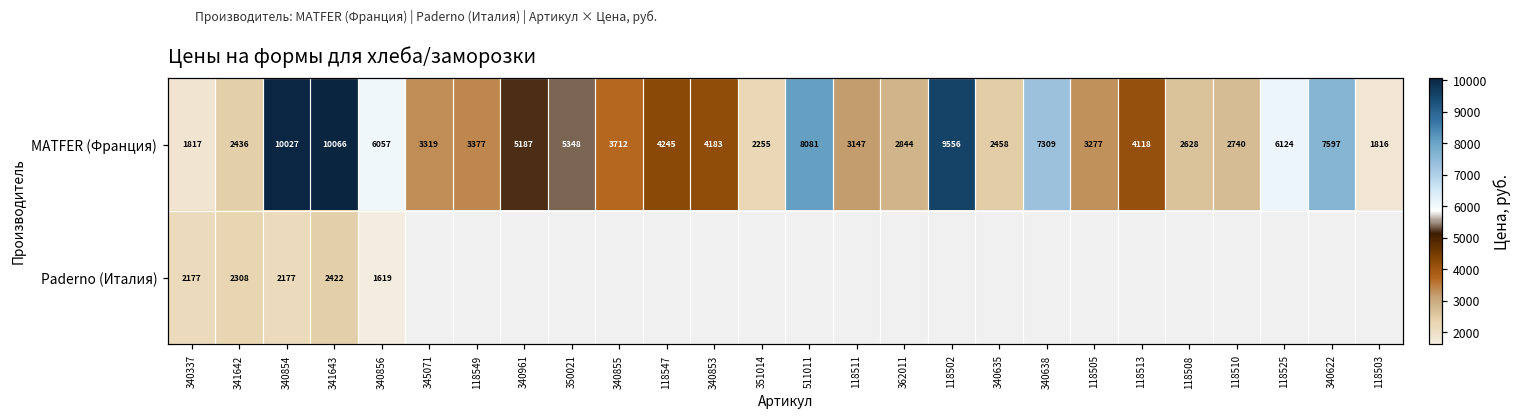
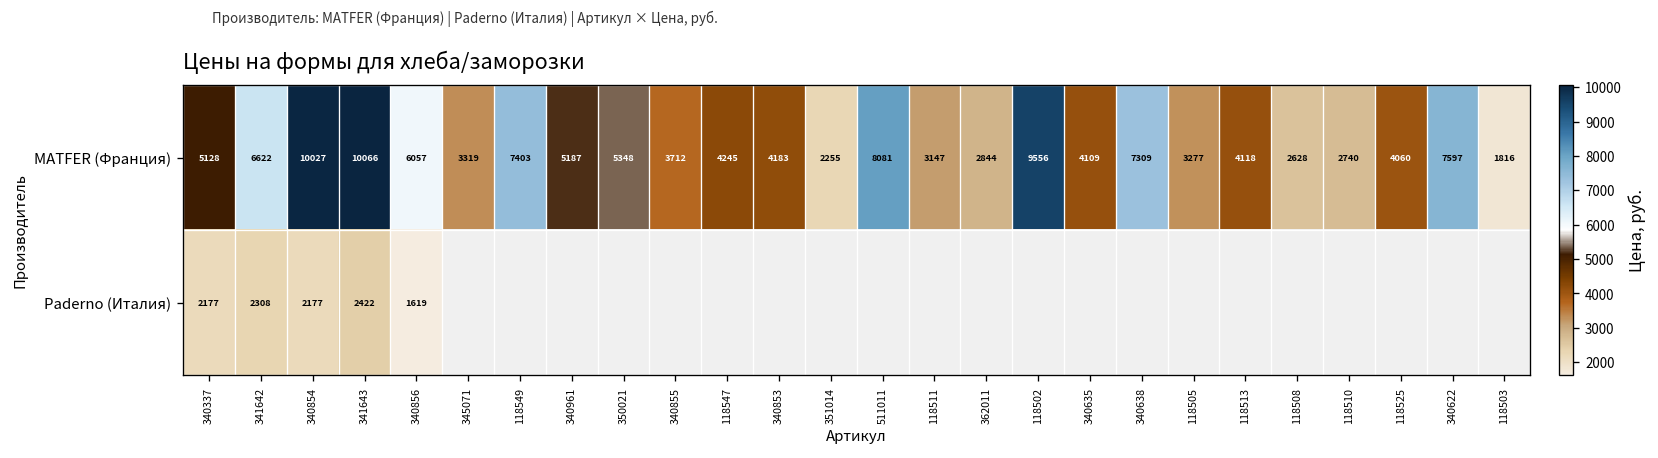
  {
    "MATFER (Франция)": {
-     "340337": 1817,
-     "341642": 2436,
+     "340337": 5128,
+     "341642": 6622,
      "340854": 10027,
      "341643": 10066,
      "340856": 6057,
      "345071": 3319,
-     "118549": 3377,
+     "118549": 7403,
      "340961": 5187,
      "350021": 5348,
      "340855": 3712,
      "118547": 4245,
      "340853": 4183,
      "351014": 2255,
      "511011": 8081,
      "118511": 3147,
      "362011": 2844,
      "118502": 9556,
-     "340635": 2458,
+     "340635": 4109,
      "340638": 7309,
      "118505": 3277,
      "118513": 4118,
      "118508": 2628,
      "118510": 2740,
-     "118525": 6124,
+     "118525": 4060,
      "340622": 7597,
      "118503": 1816
    },
    "Paderno (Италия)": {
      "340337": 2177,
      "341642": 2308,
      "340854": 2177,
      "341643": 2422,
      "340856": 1619
    }
  }
